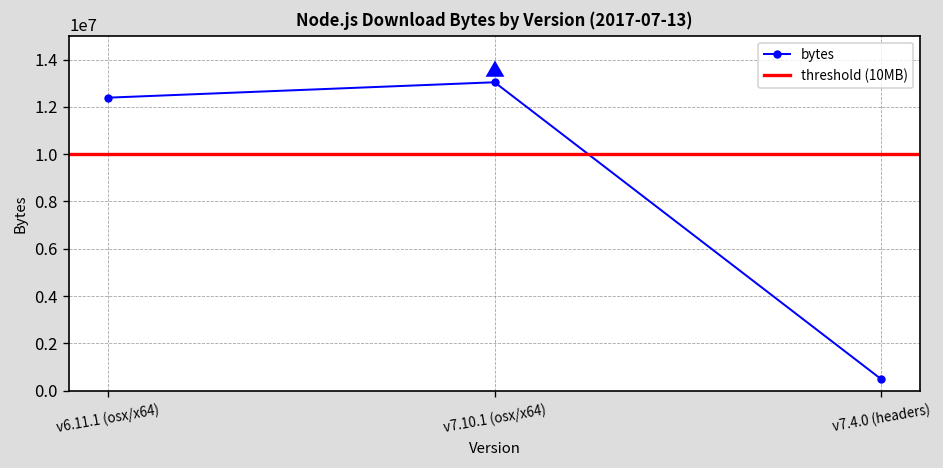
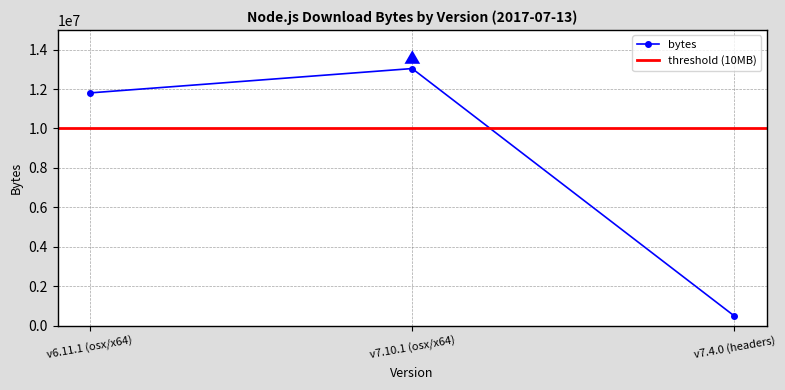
  {
-   "v6.11.1 (osx/x64)": 12400000,
+   "v6.11.1 (osx/x64)": 11800000,
    "v7.10.1 (osx/x64)": 13000000,
    "v7.4.0 (headers)": 500000
  }
